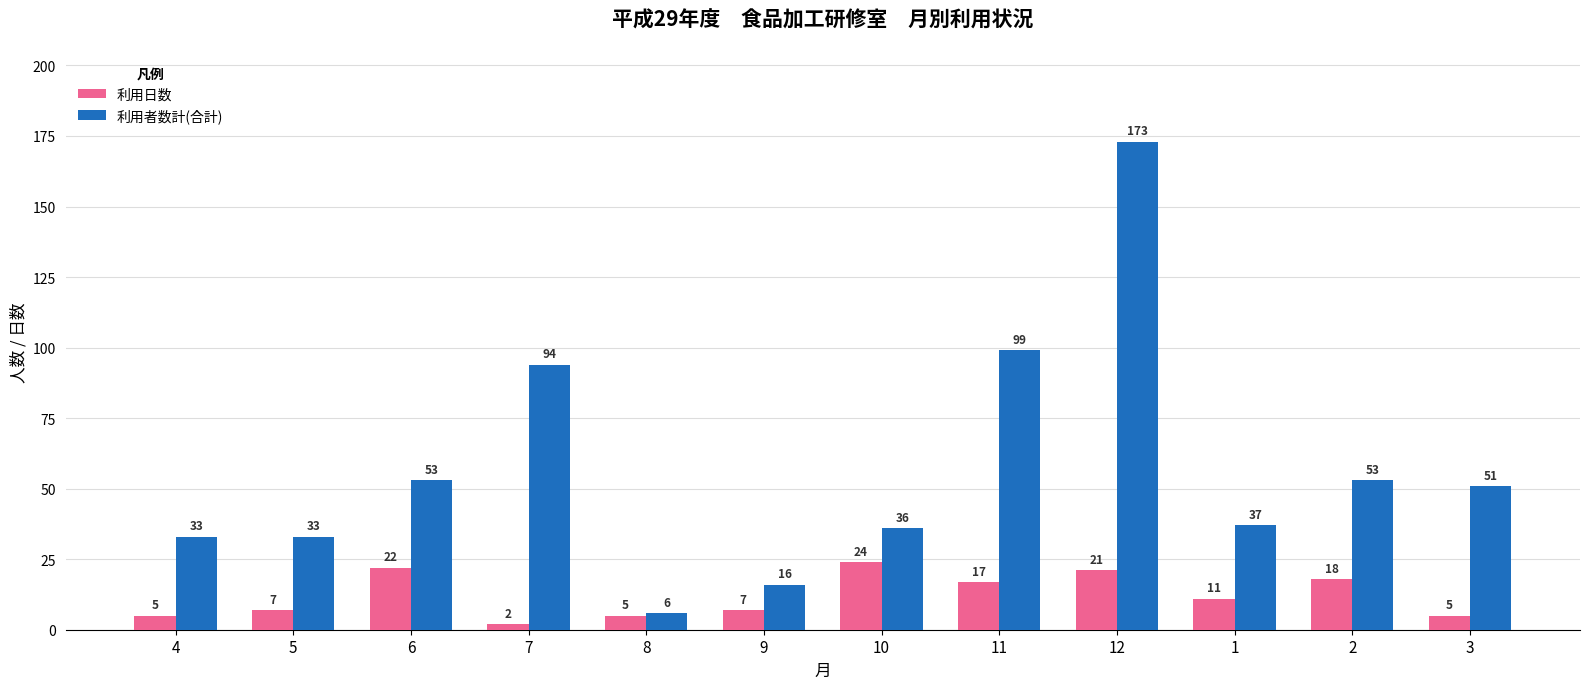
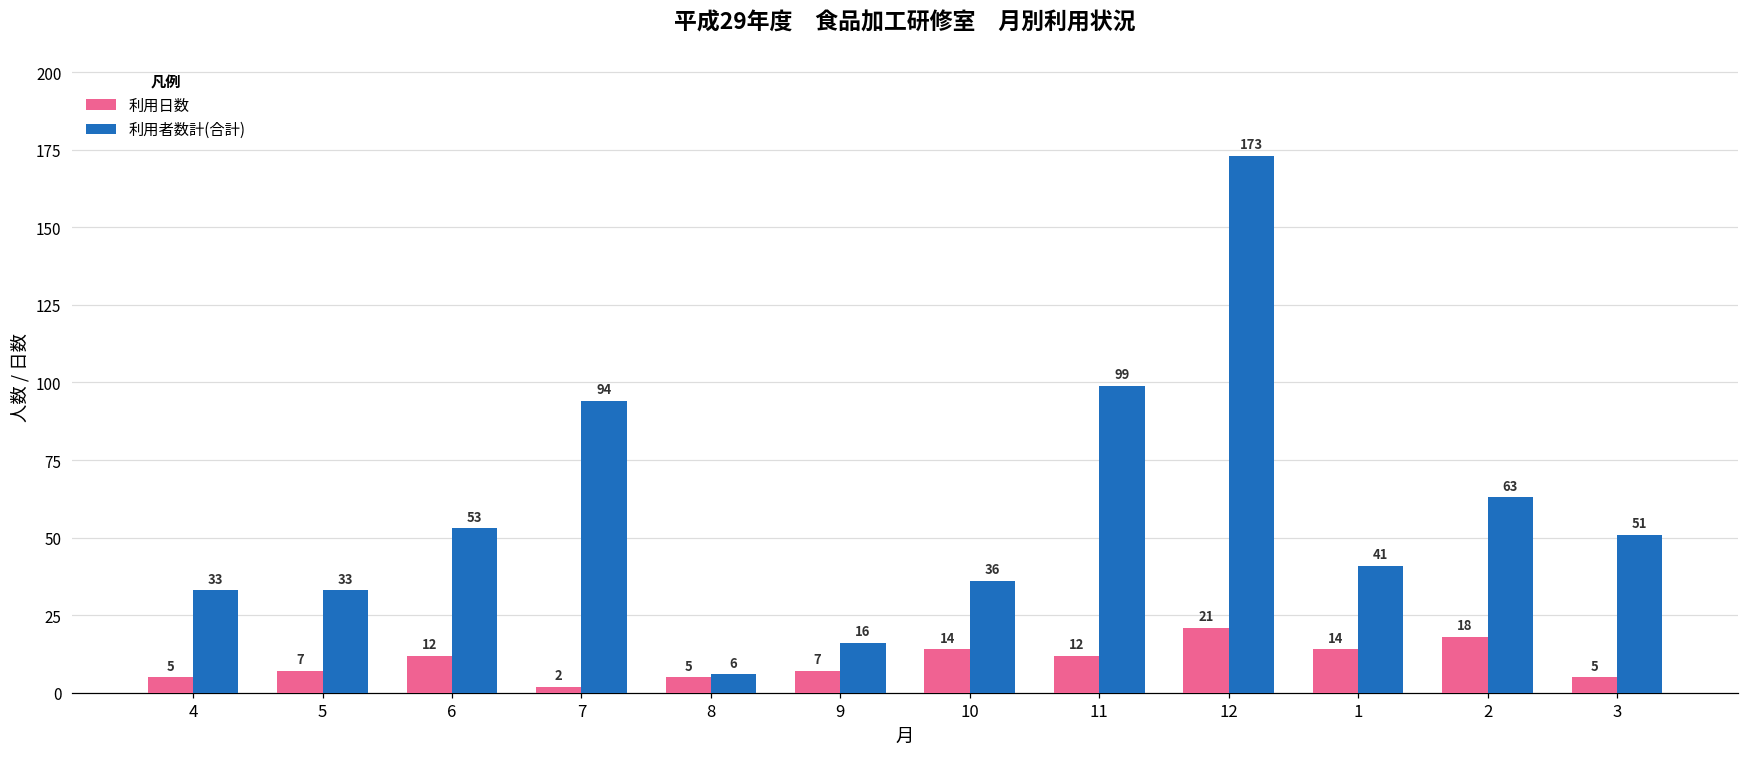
  {
    "利用日数": {
      "4": 5,
      "5": 7,
-     "6": 22,
+     "6": 12,
      "7": 2,
      "8": 5,
      "9": 7,
-     "10": 24,
-     "11": 17,
+     "10": 14,
+     "11": 12,
      "12": 21,
-     "1": 11,
+     "1": 14,
      "2": 18,
      "3": 5
    },
    "利用者数計(合計)": {
      "4": 33,
      "5": 33,
      "6": 53,
      "7": 94,
      "8": 6,
      "9": 16,
      "10": 36,
      "11": 99,
      "12": 173,
-     "1": 37,
-     "2": 53,
+     "1": 41,
+     "2": 63,
      "3": 51
    }
  }
